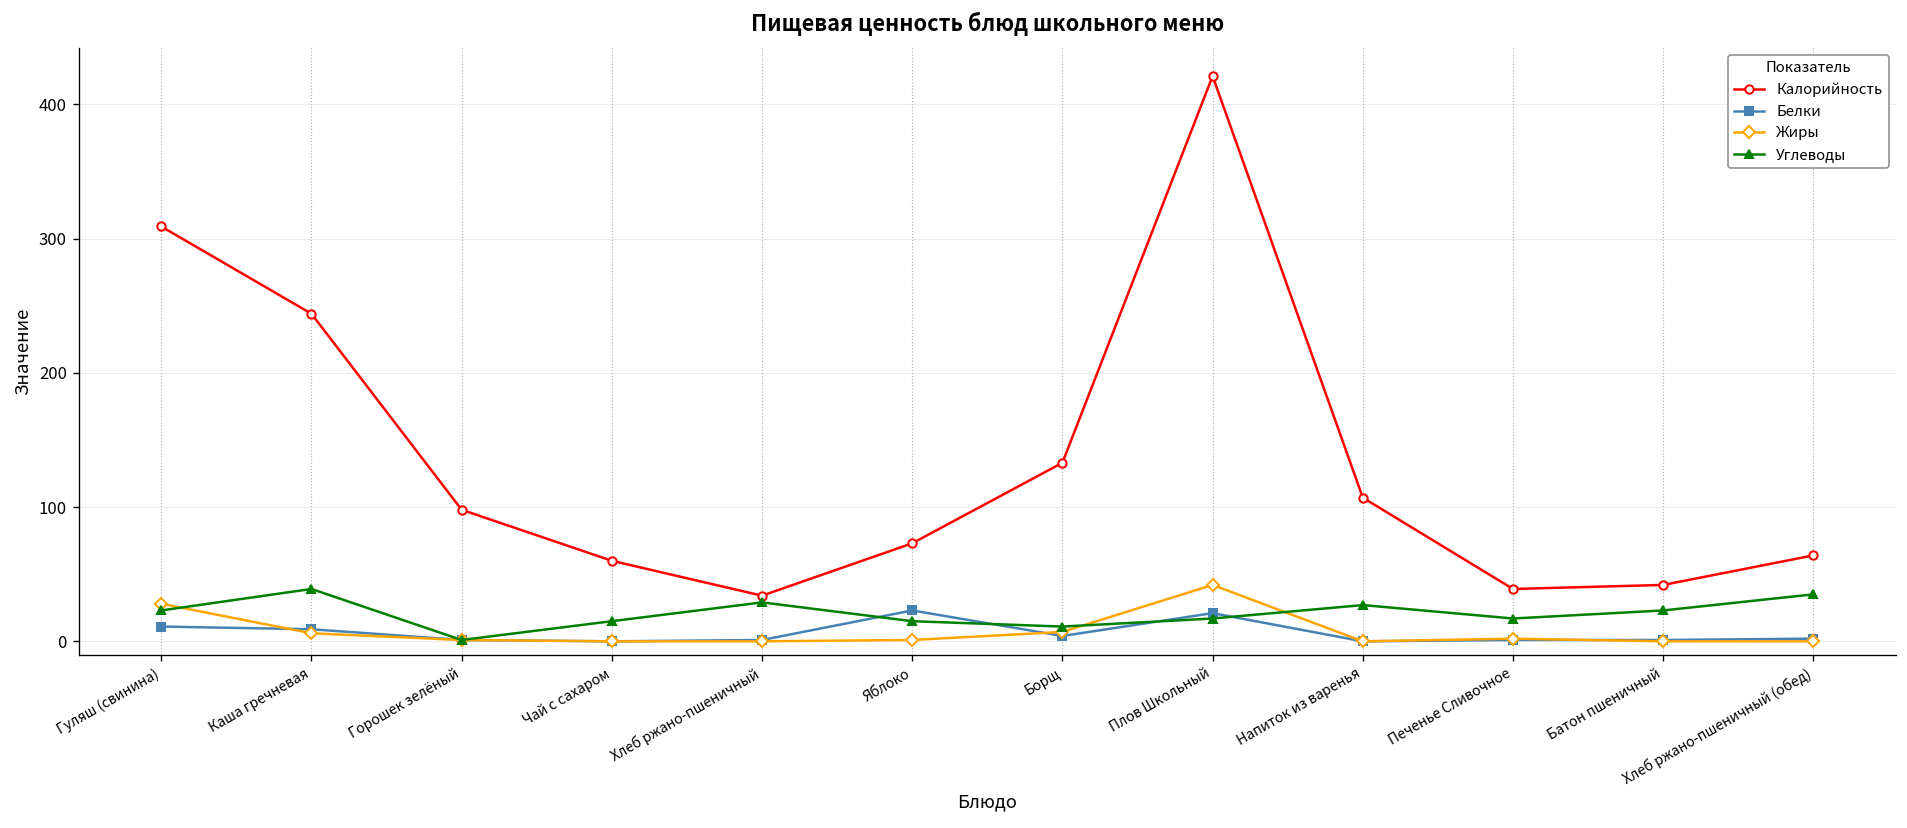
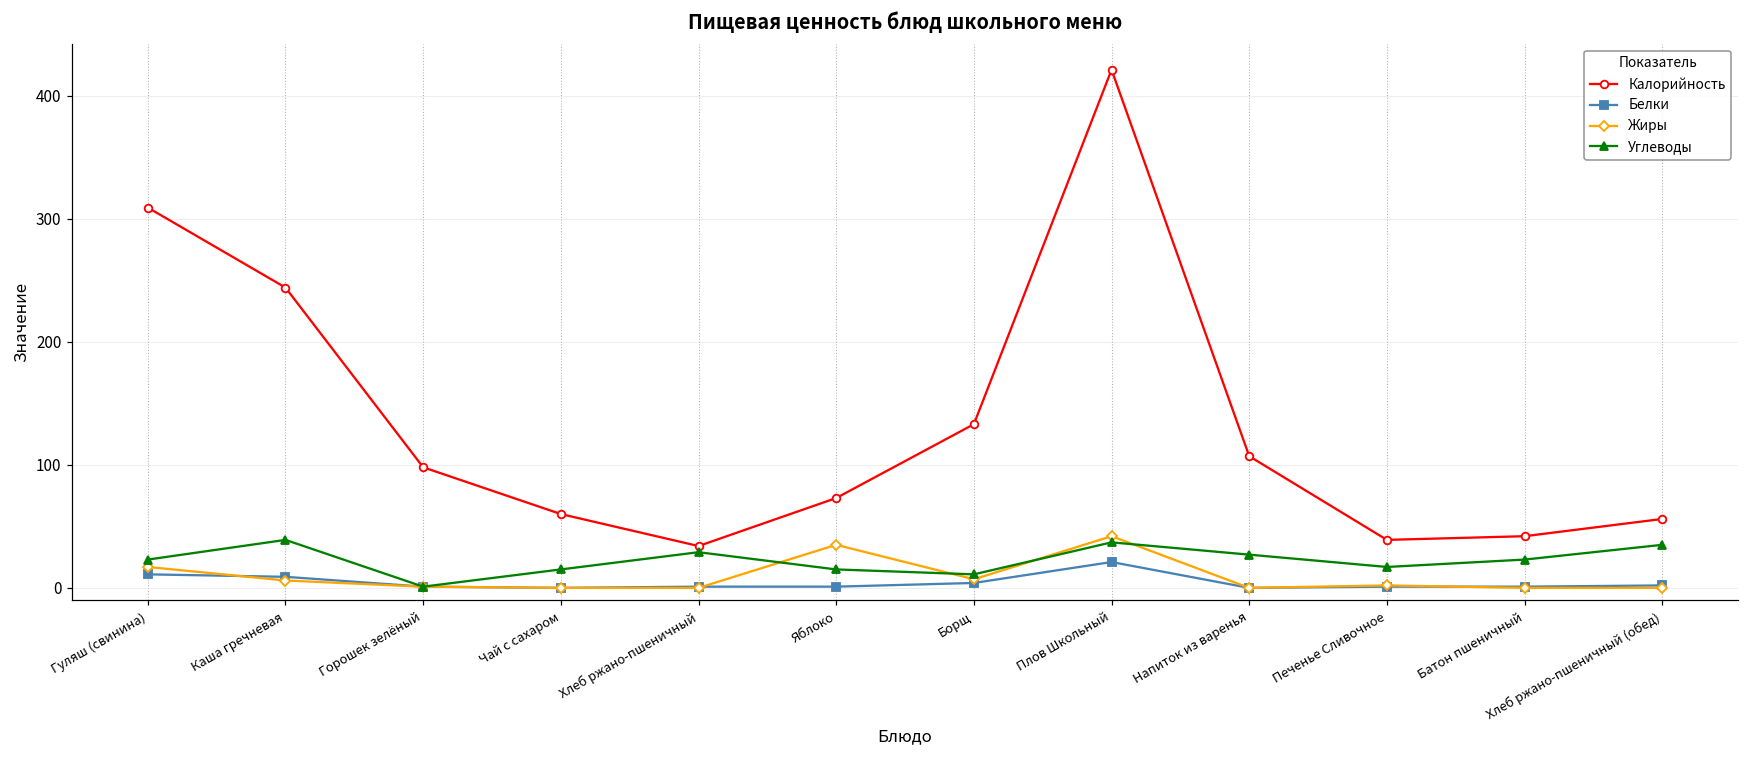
  {
    "Калорийность": {
      "Гуляш (свинина)": 309,
      "Каша гречневая": 244,
      "Горошек зелёный": 98,
      "Чай с сахаром": 60,
      "Хлеб ржано-пшеничный": 34,
      "Яблоко": 73,
      "Борщ": 133,
      "Плов Школьный": 421,
      "Напиток из варенья": 107,
      "Печенье Сливочное": 39,
      "Батон пшеничный": 42,
-     "Хлеб ржано-пшеничный (обед)": 64
+     "Хлеб ржано-пшеничный (обед)": 56
    },
    "Белки": {
      "Гуляш (свинина)": 11,
      "Каша гречневая": 9,
-     "Яблоко": 23,
+     "Яблоко": 1,
      "Борщ": 4,
      "Плов Школьный": 21
    },
    "Жиры": {
-     "Гуляш (свинина)": 28,
+     "Гуляш (свинина)": 17,
      "Каша гречневая": 6,
-     "Яблоко": 1,
+     "Яблоко": 35,
      "Борщ": 7,
      "Плов Школьный": 42
    },
    "Углеводы": {
      "Гуляш (свинина)": 23,
      "Каша гречневая": 39,
      "Чай с сахаром": 15,
      "Хлеб ржано-пшеничный": 29,
      "Яблоко": 15,
      "Борщ": 11,
-     "Плов Школьный": 17,
+     "Плов Школьный": 37,
      "Напиток из варенья": 27,
      "Печенье Сливочное": 17,
      "Батон пшеничный": 23,
      "Хлеб ржано-пшеничный (обед)": 35
    }
  }
